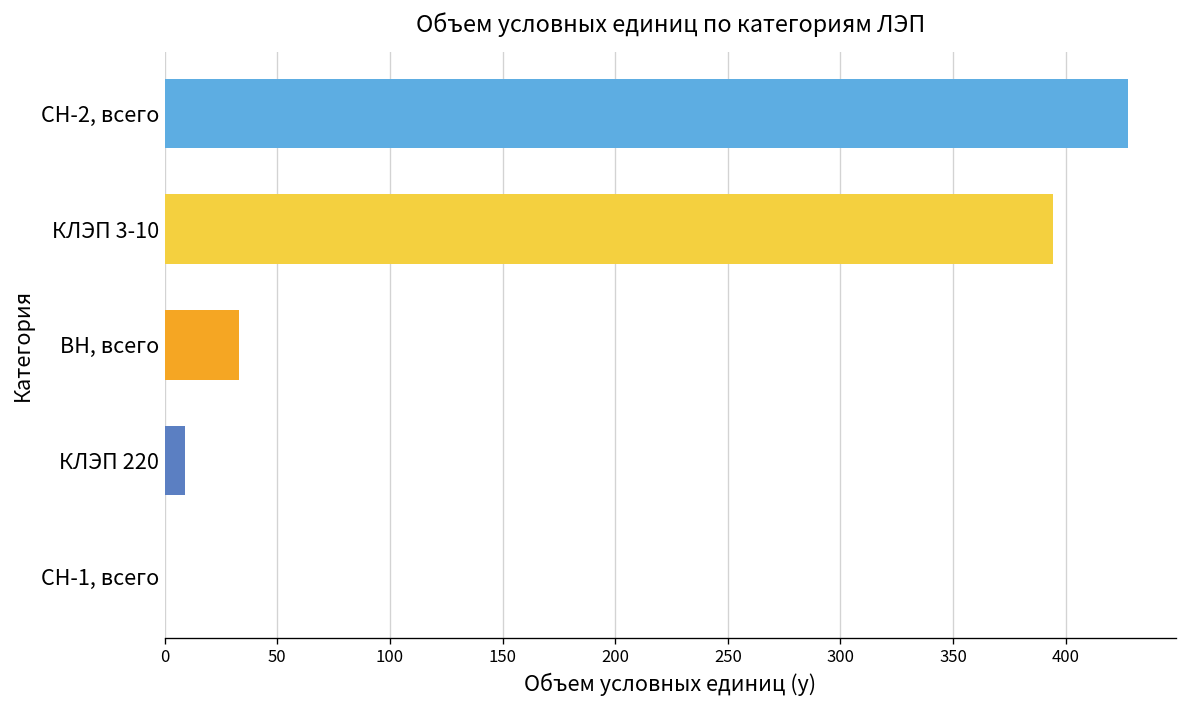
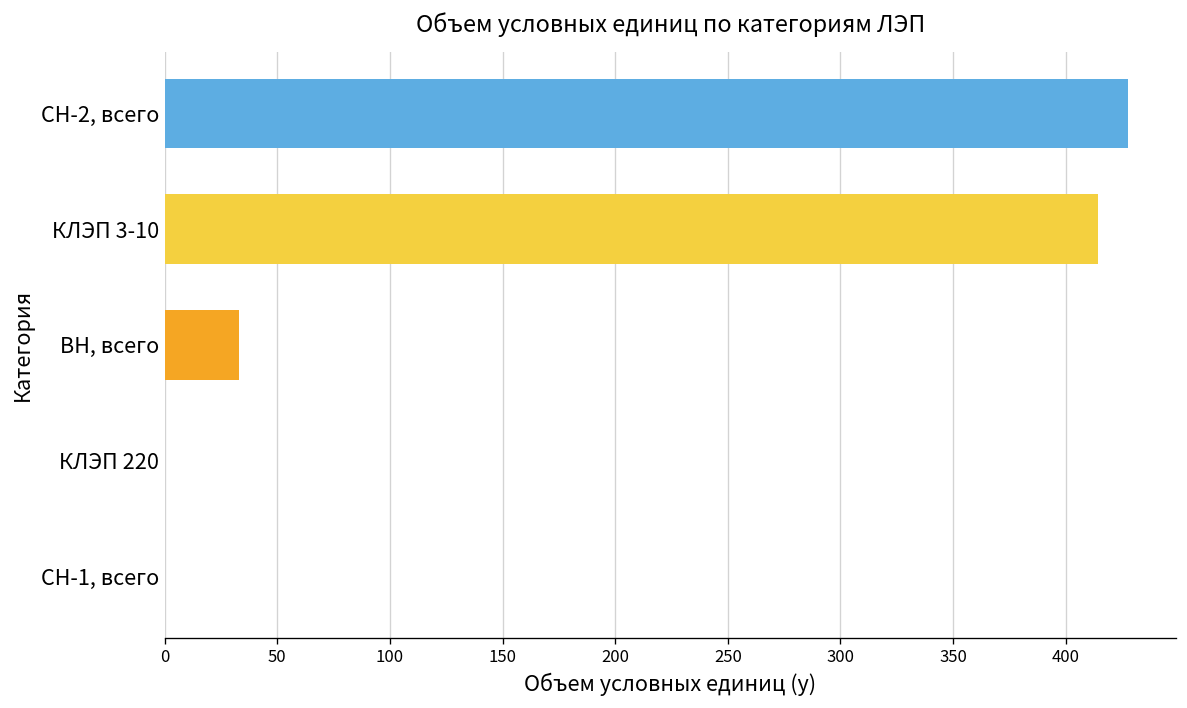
  {
    "СН-2, всего": 428,
-   "КЛЭП 3-10": 394,
+   "КЛЭП 3-10": 414,
    "ВН, всего": 33,
-   "КЛЭП 220": 9,
+   "КЛЭП 220": 0,
    "СН-1, всего": 0
  }
